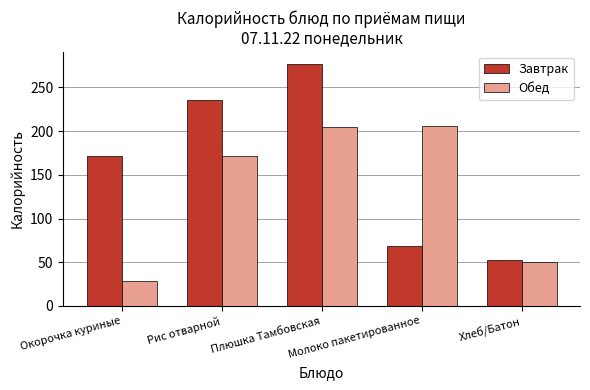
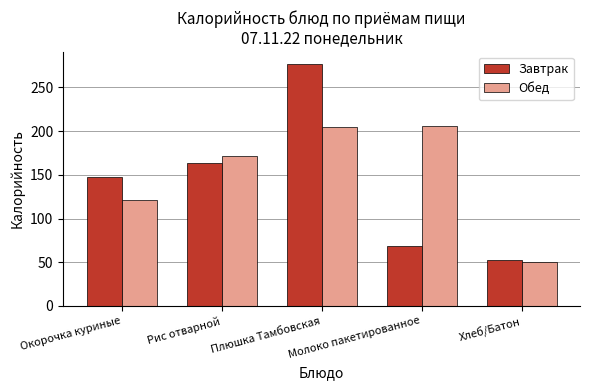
  {
    "Завтрак": {
-     "Окорочка куриные": 170,
-     "Рис отварной": 240,
+     "Окорочка куриные": 150,
+     "Рис отварной": 160,
      "Плюшка Тамбовская": 280,
      "Молоко пакетированное": 70,
      "Хлеб/Батон": 50
    },
    "Обед": {
-     "Окорочка куриные": 30,
+     "Окорочка куриные": 120,
      "Рис отварной": 170,
      "Плюшка Тамбовская": 210,
      "Молоко пакетированное": 210,
      "Хлеб/Батон": 50
    }
  }
